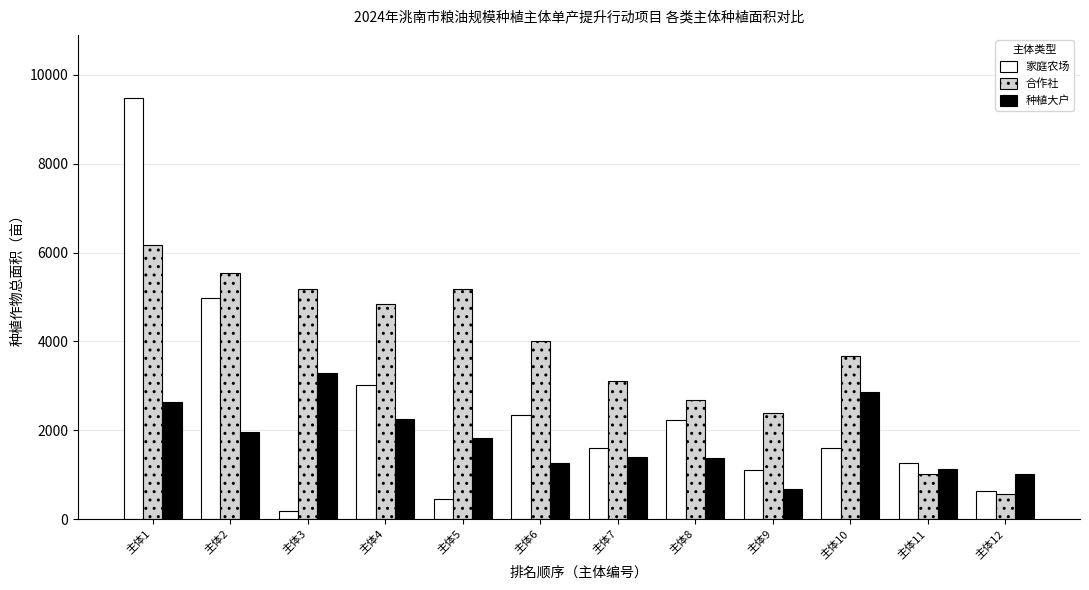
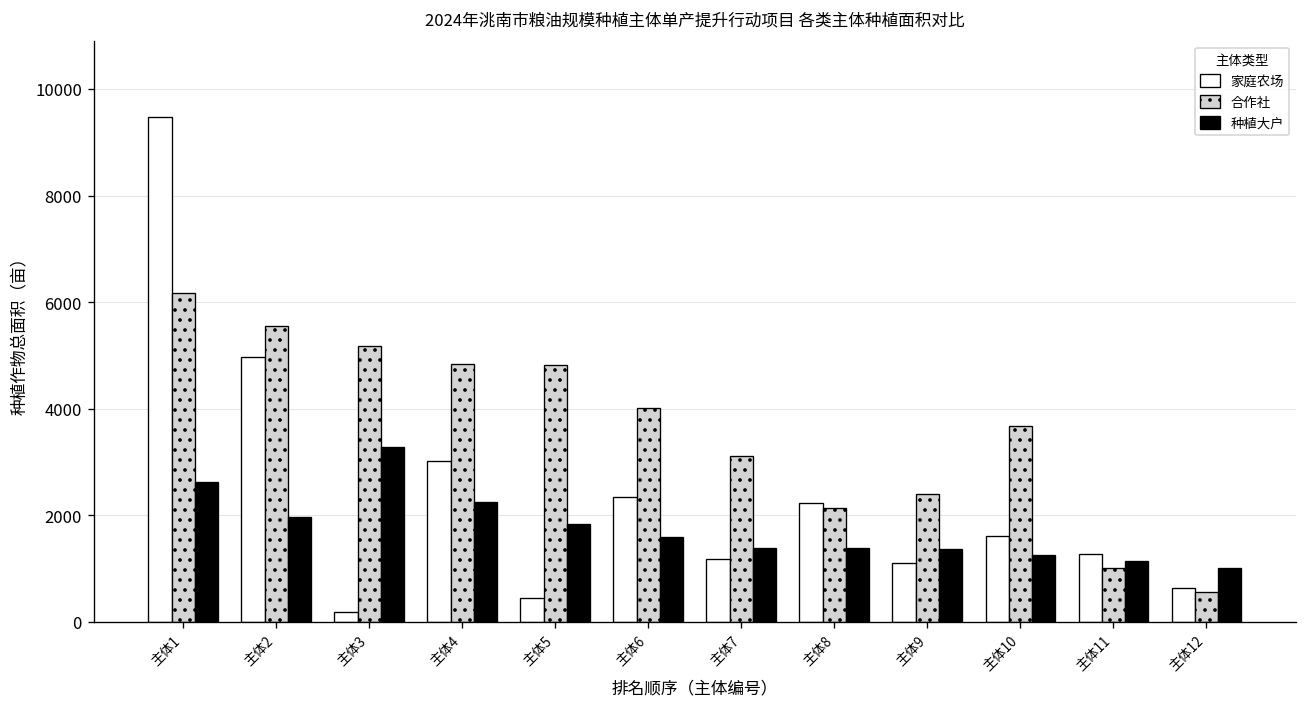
  {
    "家庭农场": {
      "主体1": 9500,
      "主体2": 5000,
      "主体3": 200,
      "主体4": 3000,
      "主体5": 400,
      "主体6": 2300,
-     "主体7": 1600,
+     "主体7": 1200,
      "主体8": 2200,
      "主体9": 1100,
      "主体10": 1600,
      "主体11": 1300,
      "主体12": 600
    },
    "合作社": {
      "主体1": 6200,
      "主体2": 5600,
      "主体3": 5200,
      "主体4": 4800,
-     "主体5": 5200,
+     "主体5": 4800,
      "主体6": 4000,
      "主体7": 3100,
-     "主体8": 2700,
+     "主体8": 2100,
      "主体9": 2400,
      "主体10": 3700,
      "主体11": 1000,
      "主体12": 600
    },
    "种植大户": {
      "主体1": 2600,
      "主体2": 2000,
      "主体3": 3300,
      "主体4": 2300,
      "主体5": 1800,
-     "主体6": 1300,
+     "主体6": 1600,
      "主体7": 1400,
      "主体8": 1400,
-     "主体9": 700,
-     "主体10": 2900,
+     "主体9": 1400,
+     "主体10": 1300,
      "主体11": 1100,
      "主体12": 1000
    }
  }
